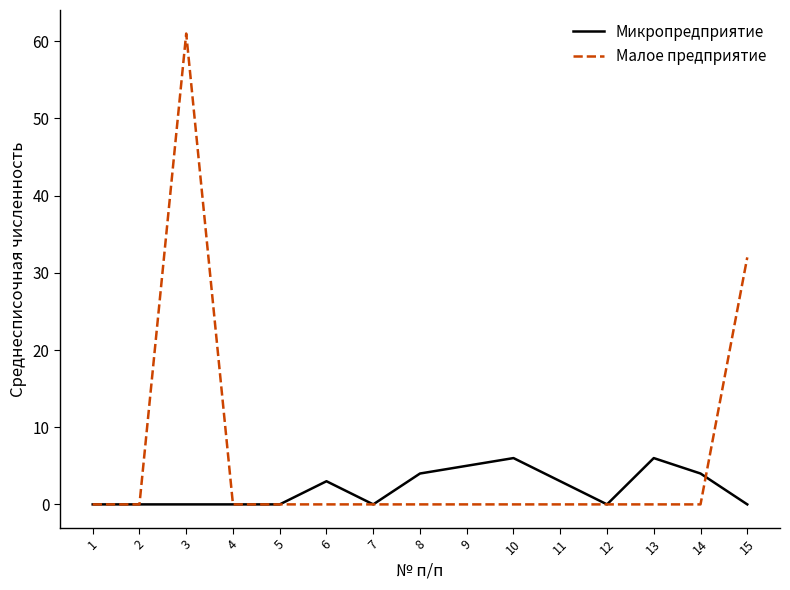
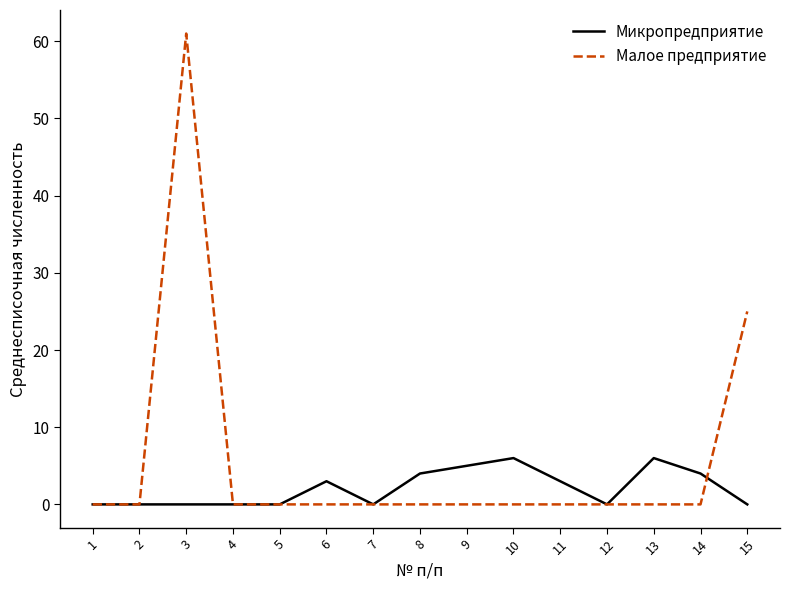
  {
    "Микропредприятие": {
      "3": 0,
      "6": 3,
      "8": 4,
      "9": 5,
      "10": 6,
      "11": 3,
      "13": 6,
      "14": 4,
      "15": 0
    },
    "Малое предприятие": {
      "3": 61,
      "6": 0,
      "8": 0,
      "9": 0,
      "10": 0,
      "11": 0,
      "13": 0,
      "14": 0,
-     "15": 32
+     "15": 25
    }
  }
